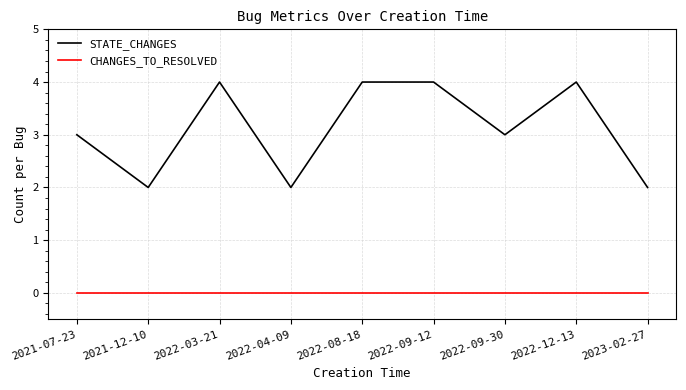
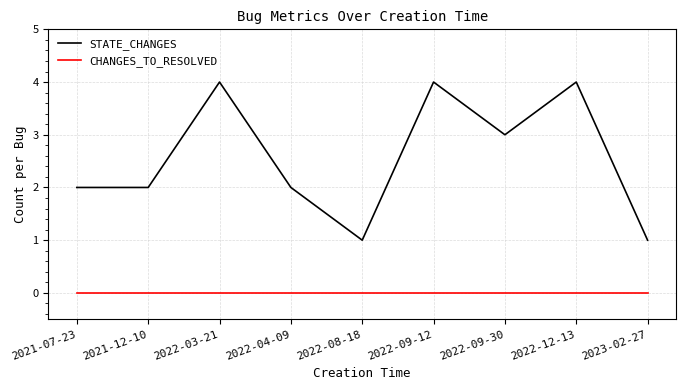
  {
    "STATE_CHANGES": {
-     "2021-07-23": 3,
+     "2021-07-23": 2,
      "2021-12-10": 2,
      "2022-03-21": 4,
      "2022-04-09": 2,
-     "2022-08-18": 4,
+     "2022-08-18": 1,
      "2022-09-12": 4,
      "2022-09-30": 3,
      "2022-12-13": 4,
-     "2023-02-27": 2
+     "2023-02-27": 1
    },
    "CHANGES_TO_RESOLVED": {
      "2021-07-23": 0,
      "2021-12-10": 0,
      "2022-03-21": 0,
      "2022-04-09": 0,
      "2022-08-18": 0,
      "2022-09-12": 0,
      "2022-09-30": 0,
      "2022-12-13": 0,
      "2023-02-27": 0
    }
  }
